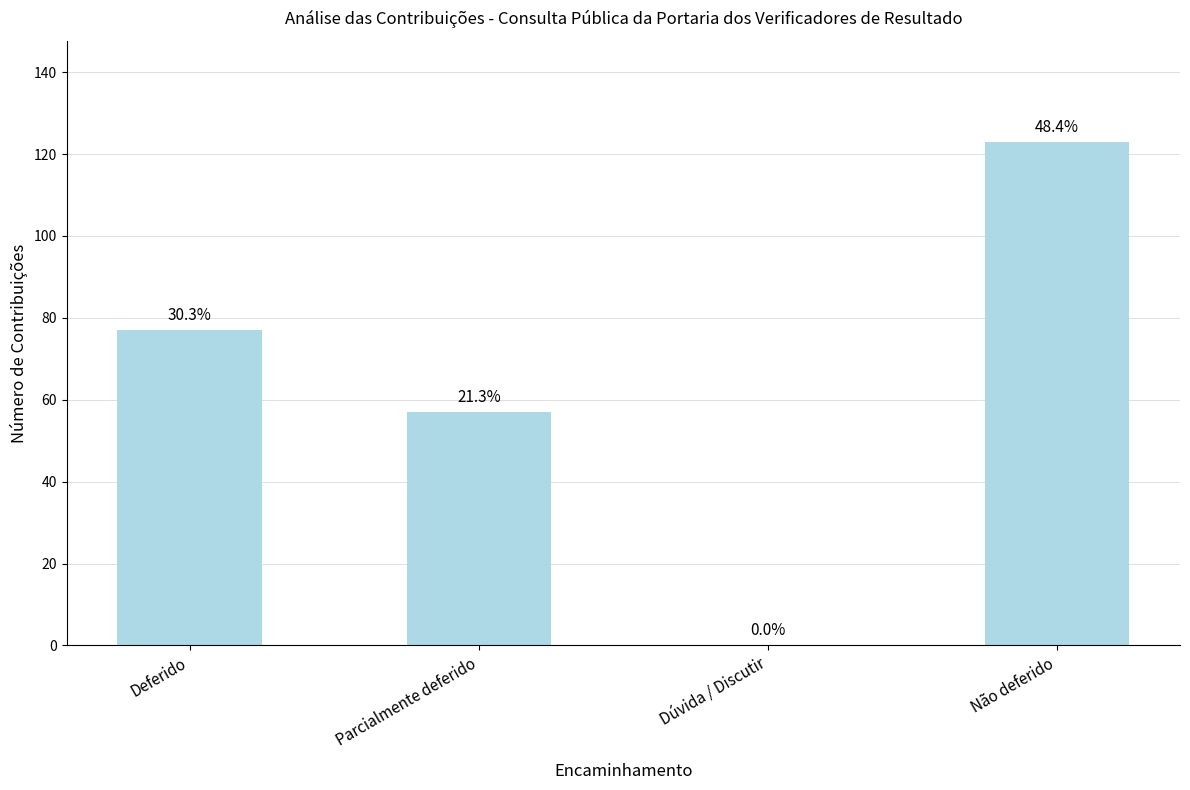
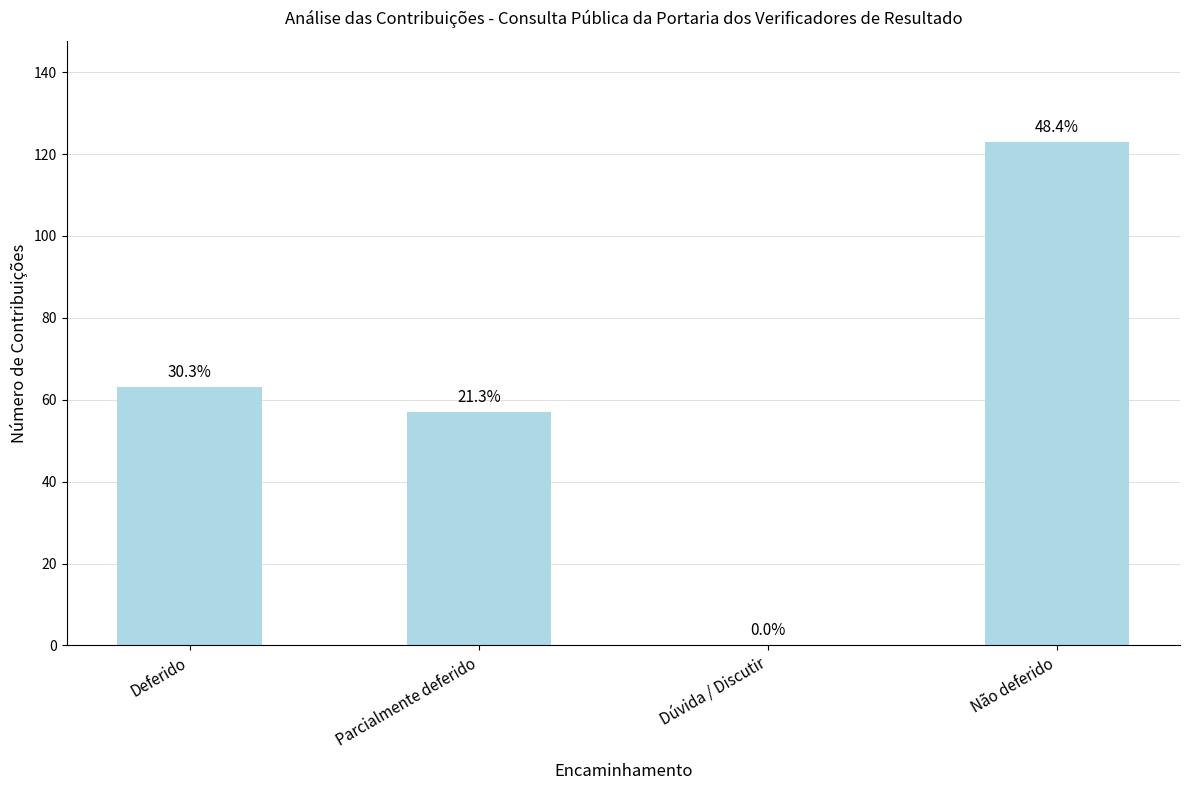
  {
-   "Deferido": 77
+   "Deferido": 63
  }
